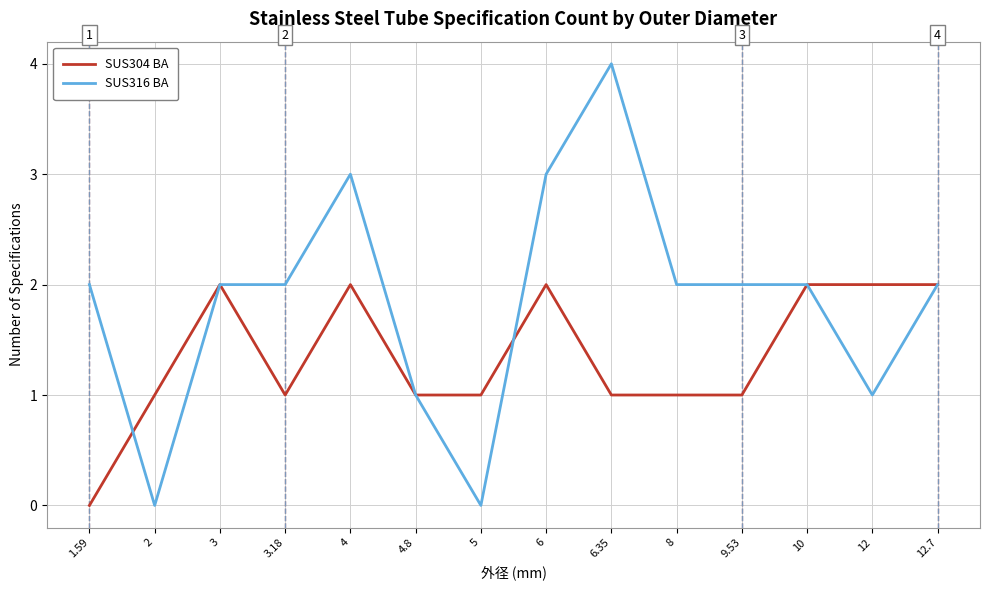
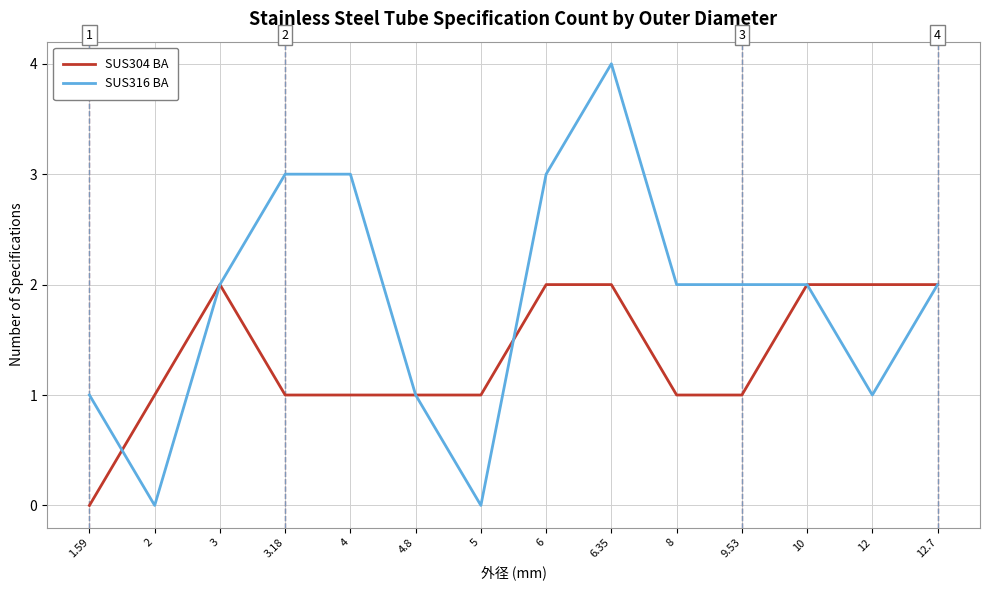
  {
    "SUS304 BA": {
      "1.59": 0,
      "2": 1,
      "3.18": 1,
-     "4": 2,
+     "4": 1,
      "5": 1,
      "6": 2,
-     "6.35": 1,
+     "6.35": 2,
      "8": 1,
      "9.53": 1,
      "12": 2
    },
    "SUS316 BA": {
-     "1.59": 2,
+     "1.59": 1,
      "2": 0,
-     "3.18": 2,
+     "3.18": 3,
      "4": 3,
      "5": 0,
      "6": 3,
      "6.35": 4,
      "8": 2,
      "9.53": 2,
      "12": 1
    }
  }
